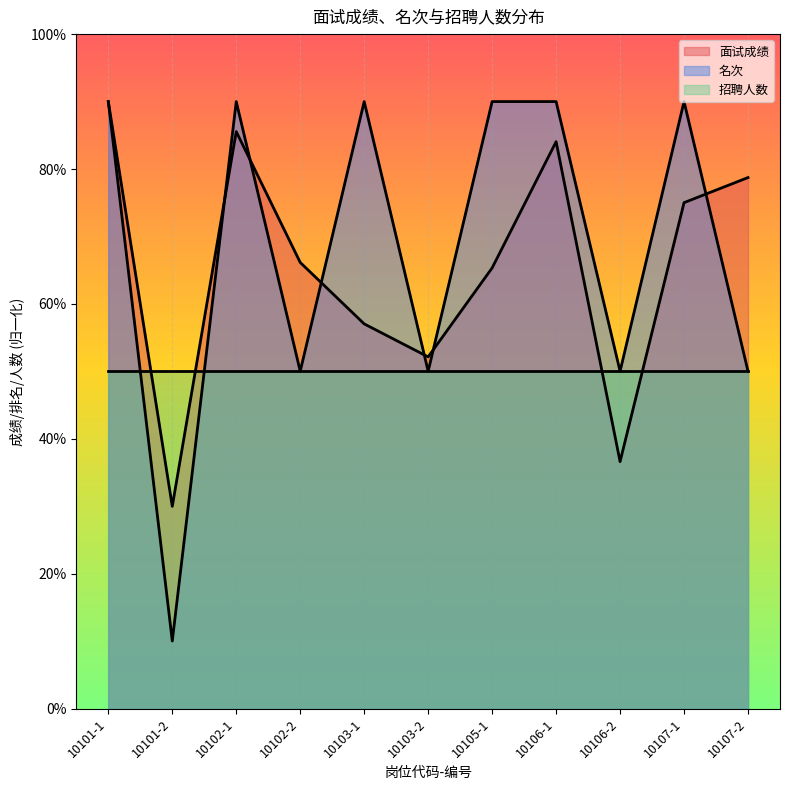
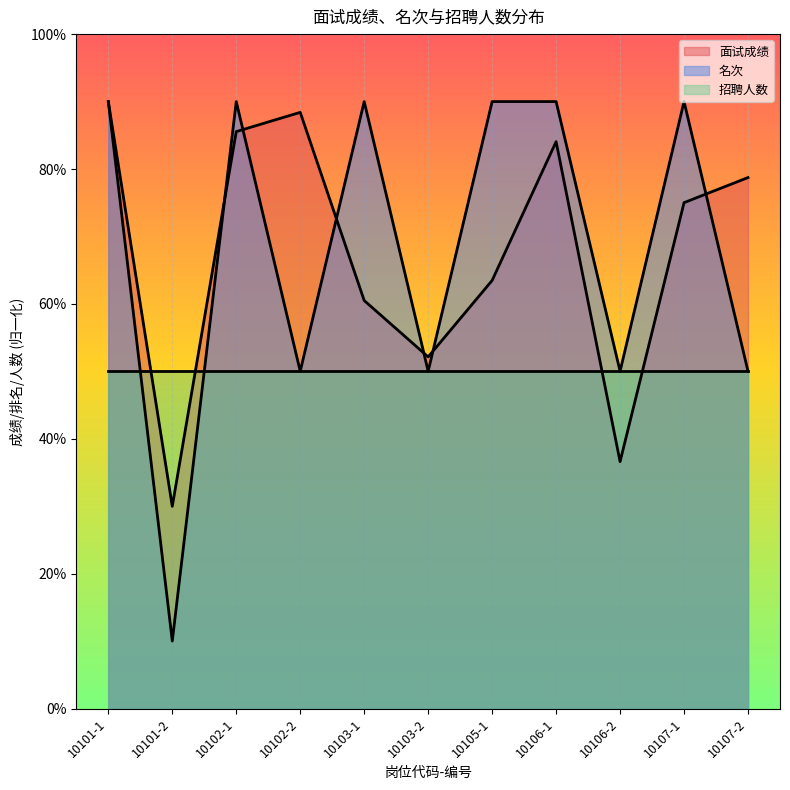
  {
    "面试成绩": {
      "10101-2": "30%",
      "10102-1": "86%",
-     "10102-2": "66%",
-     "10103-1": "57%",
+     "10102-2": "88%",
+     "10103-1": "61%",
      "10103-2": "52%",
-     "10105-1": "65%",
+     "10105-1": "63%",
      "10106-1": "84%",
      "10106-2": "37%",
      "10107-1": "75%",
      "10107-2": "79%"
    },
    "名次": {
      "10101-2": "10%",
      "10102-1": "90%",
      "10103-1": "90%",
      "10105-1": "90%",
      "10106-1": "90%"
    },
    "招聘人数": {
      "10101-1": "50%",
      "10101-2": "50%",
      "10102-1": "50%",
      "10103-1": "50%",
      "10105-1": "50%",
      "10106-1": "50%",
      "10107-1": "50%"
    }
  }
